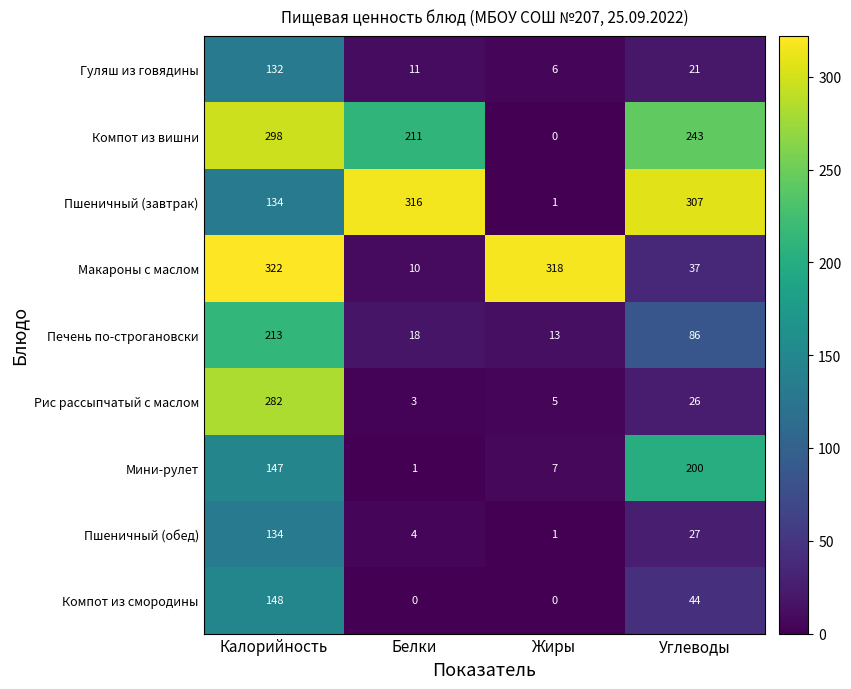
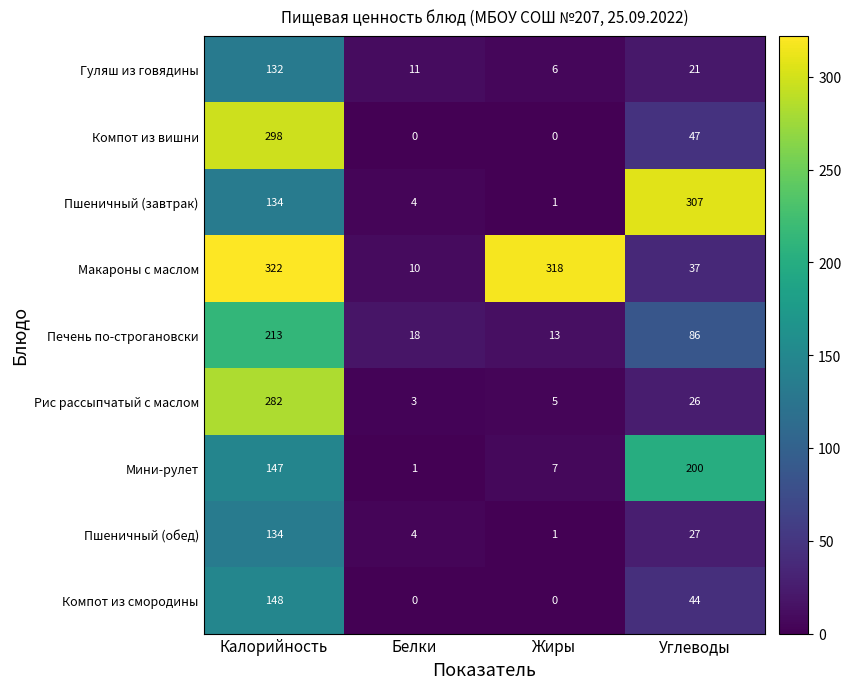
  {
    "Гуляш из говядины": {
      "Калорийность": 132,
      "Белки": 11,
      "Жиры": 6,
      "Углеводы": 21
    },
    "Компот из вишни": {
      "Калорийность": 298,
-     "Белки": 211,
+     "Белки": 0,
      "Жиры": 0,
-     "Углеводы": 243
+     "Углеводы": 47
    },
    "Пшеничный (завтрак)": {
      "Калорийность": 134,
-     "Белки": 316,
+     "Белки": 4,
      "Жиры": 1,
      "Углеводы": 307
    },
    "Макароны с маслом": {
      "Калорийность": 322,
      "Белки": 10,
      "Жиры": 318,
      "Углеводы": 37
    },
    "Печень по-строгановски": {
      "Калорийность": 213,
      "Белки": 18,
      "Жиры": 13,
      "Углеводы": 86
    },
    "Рис рассыпчатый с маслом": {
      "Калорийность": 282,
      "Белки": 3,
      "Жиры": 5,
      "Углеводы": 26
    },
    "Мини-рулет": {
      "Калорийность": 147,
      "Белки": 1,
      "Жиры": 7,
      "Углеводы": 200
    },
    "Пшеничный (обед)": {
      "Калорийность": 134,
      "Белки": 4,
      "Жиры": 1,
      "Углеводы": 27
    },
    "Компот из смородины": {
      "Калорийность": 148,
      "Белки": 0,
      "Жиры": 0,
      "Углеводы": 44
    }
  }
